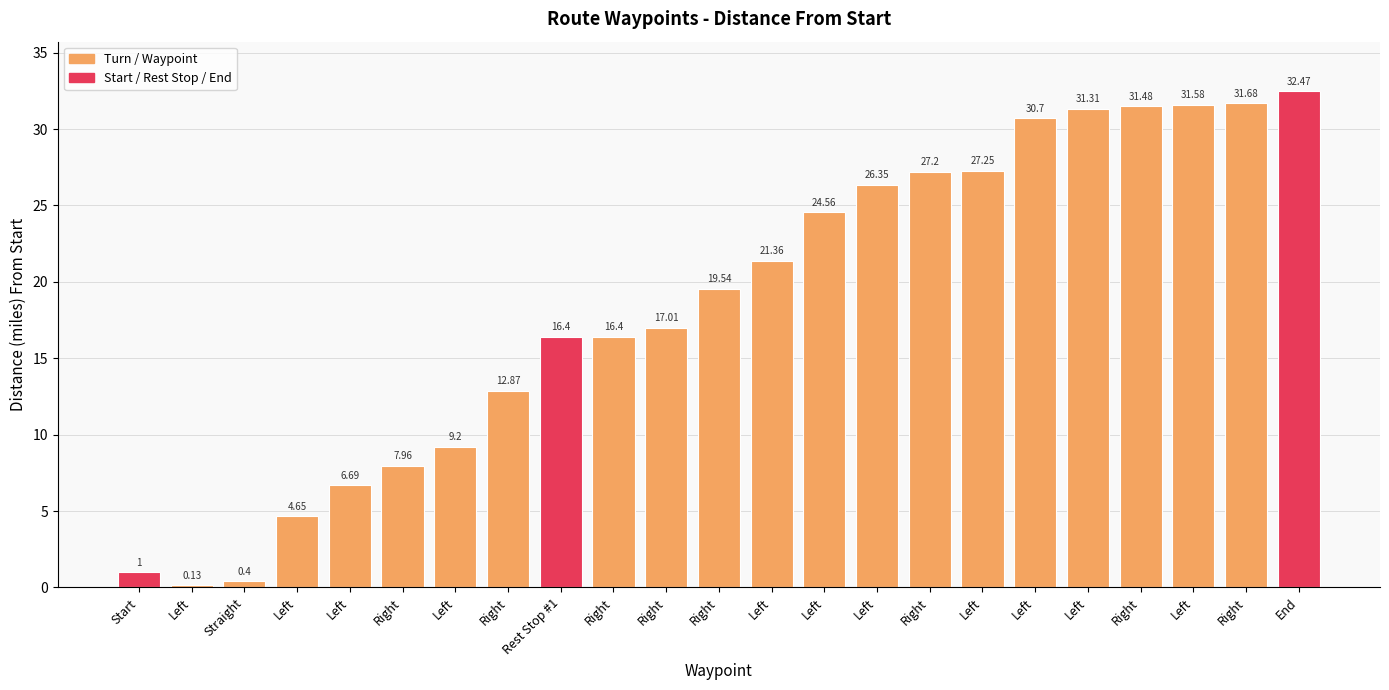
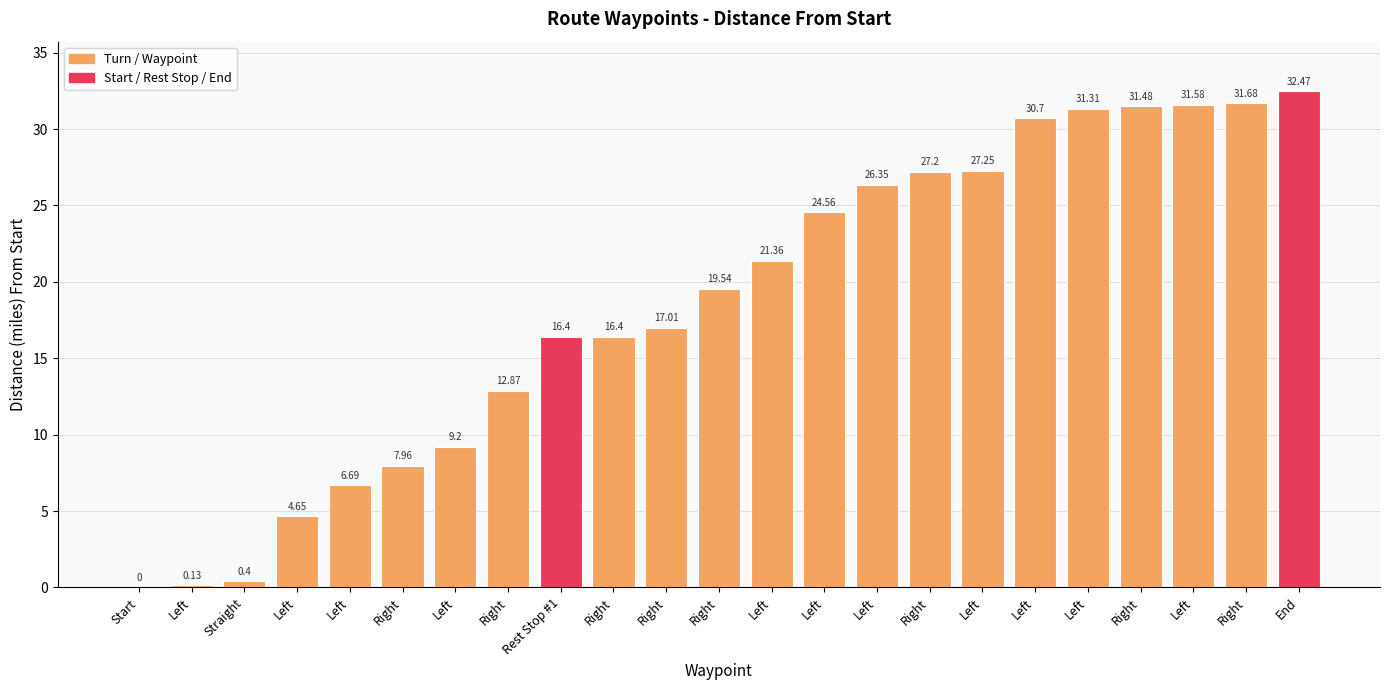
  {
-   "Start": 1,
+   "Start": 0,
    "Straight": 0.4,
    "Rest Stop #1": 16.4,
    "End": 32.47
  }
